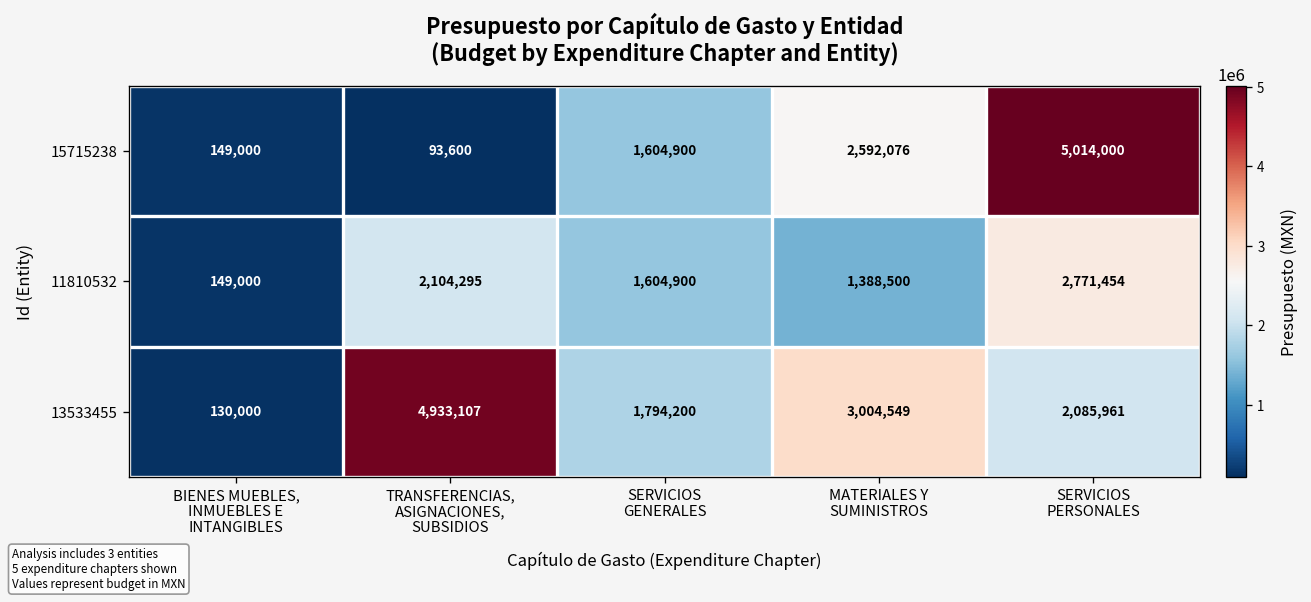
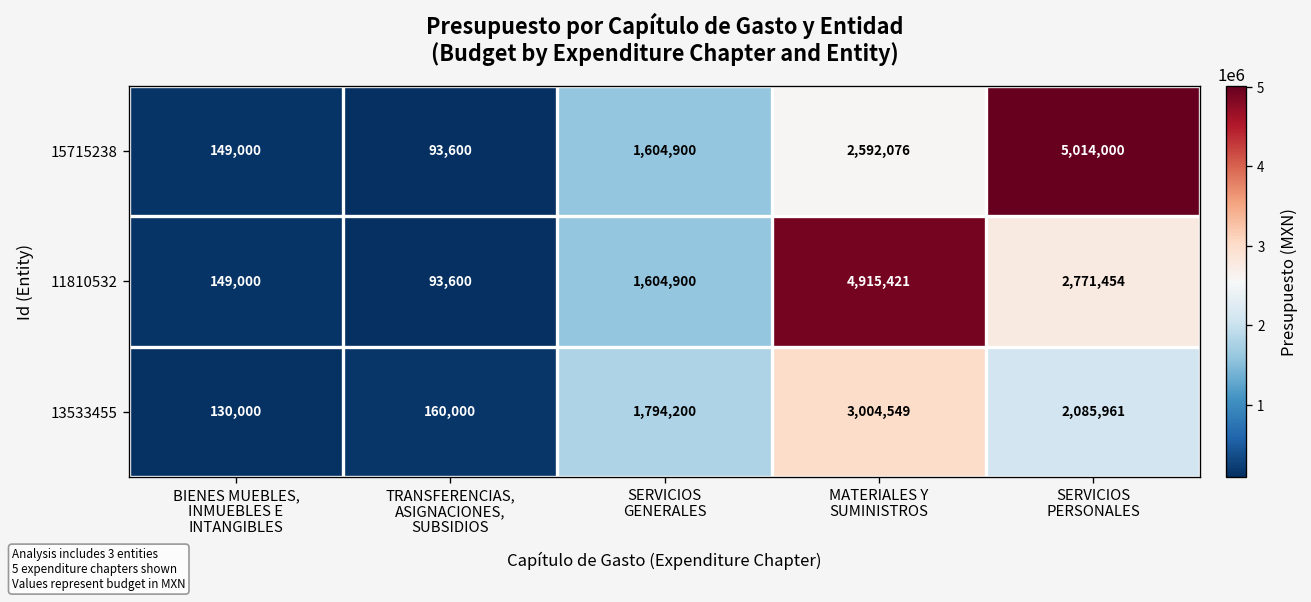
  {
    "15715238": {
      "BIENES MUEBLES, INMUEBLES E INTANGIBLES": "149,000",
      "TRANSFERENCIAS, ASIGNACIONES, SUBSIDIOS": "93,600",
      "SERVICIOS GENERALES": "1,604,900",
      "MATERIALES Y SUMINISTROS": "2,592,076",
      "SERVICIOS PERSONALES": "5,014,000"
    },
    "11810532": {
      "BIENES MUEBLES, INMUEBLES E INTANGIBLES": "149,000",
-     "TRANSFERENCIAS, ASIGNACIONES, SUBSIDIOS": "2,104,295",
+     "TRANSFERENCIAS, ASIGNACIONES, SUBSIDIOS": "93,600",
      "SERVICIOS GENERALES": "1,604,900",
-     "MATERIALES Y SUMINISTROS": "1,388,500",
+     "MATERIALES Y SUMINISTROS": "4,915,421",
      "SERVICIOS PERSONALES": "2,771,454"
    },
    "13533455": {
      "BIENES MUEBLES, INMUEBLES E INTANGIBLES": "130,000",
-     "TRANSFERENCIAS, ASIGNACIONES, SUBSIDIOS": "4,933,107",
+     "TRANSFERENCIAS, ASIGNACIONES, SUBSIDIOS": "160,000",
      "SERVICIOS GENERALES": "1,794,200",
      "MATERIALES Y SUMINISTROS": "3,004,549",
      "SERVICIOS PERSONALES": "2,085,961"
    }
  }
